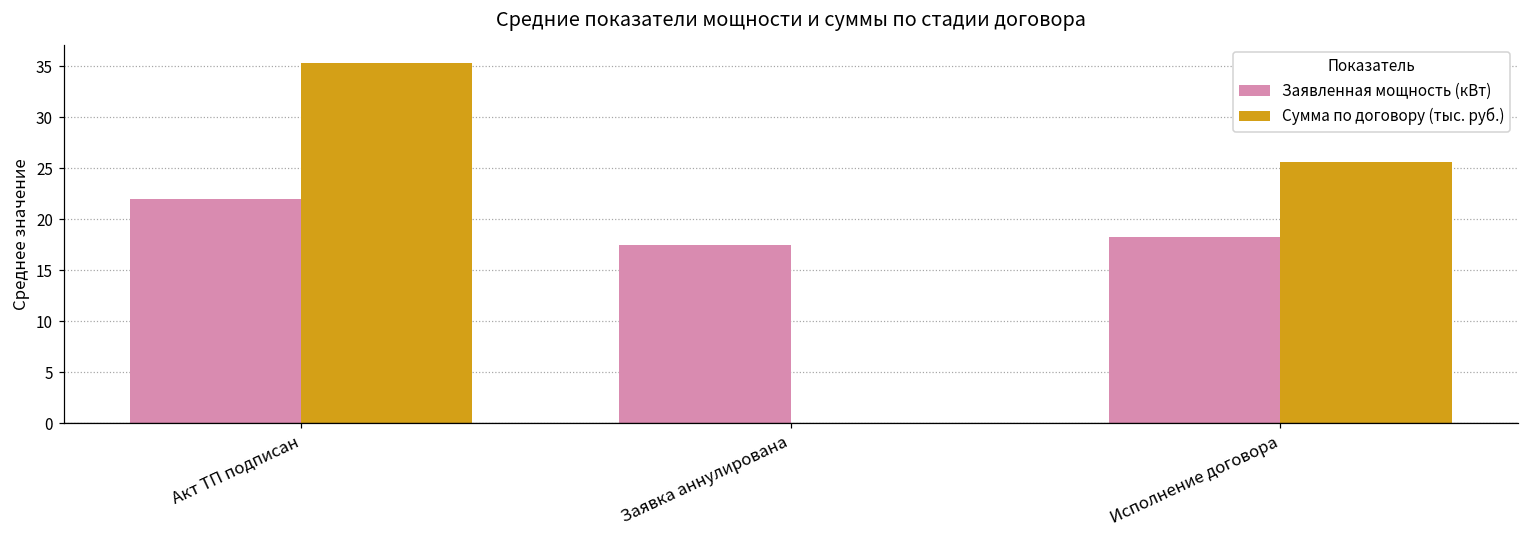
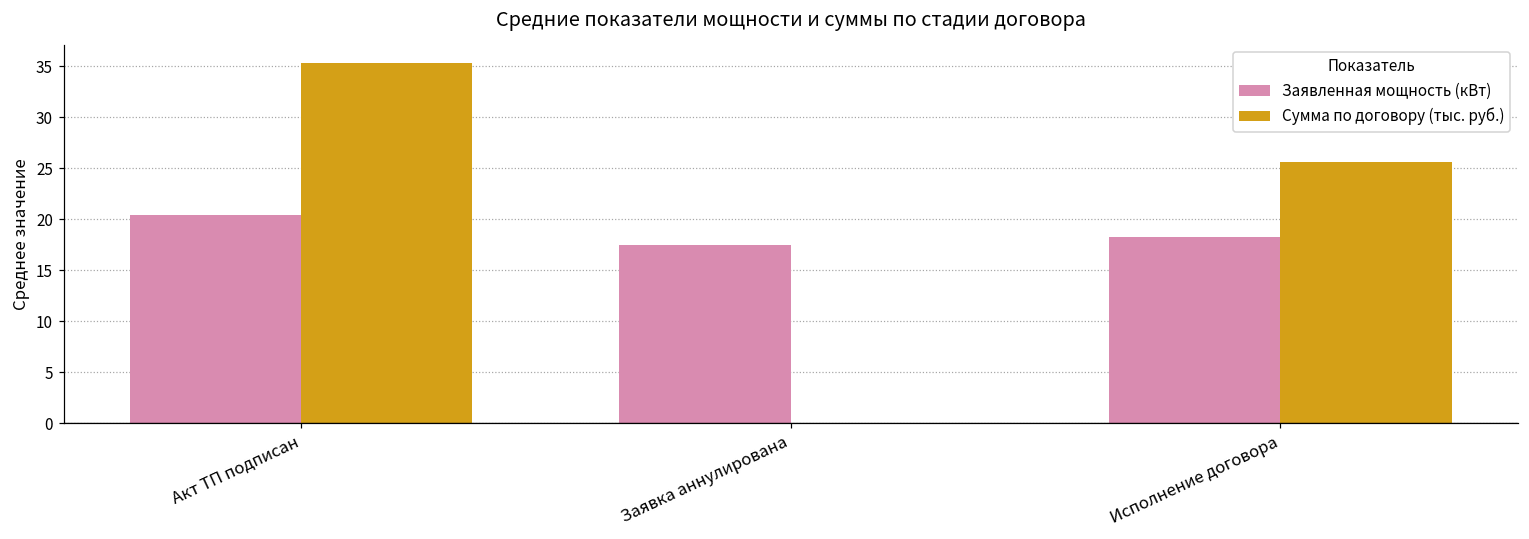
  {
    "Заявленная мощность (кВт)": {
-     "Акт ТП подписан": 22,
+     "Акт ТП подписан": 20,
      "Заявка аннулирована": 18,
      "Исполнение договора": 18
    },
    "Сумма по договору (тыс. руб.)": {
      "Акт ТП подписан": 35,
      "Заявка аннулирована": 0,
      "Исполнение договора": 26
    }
  }
